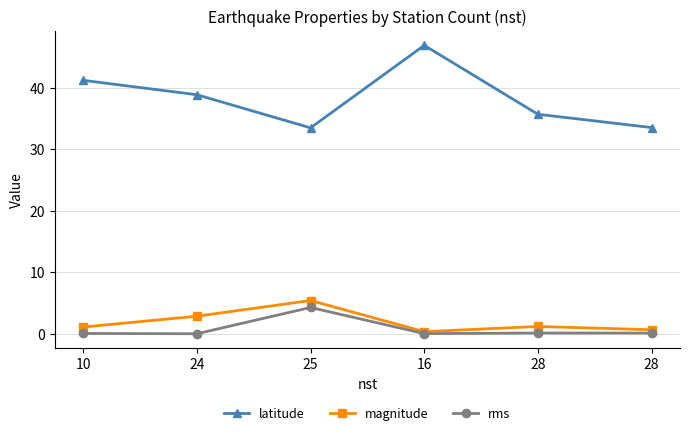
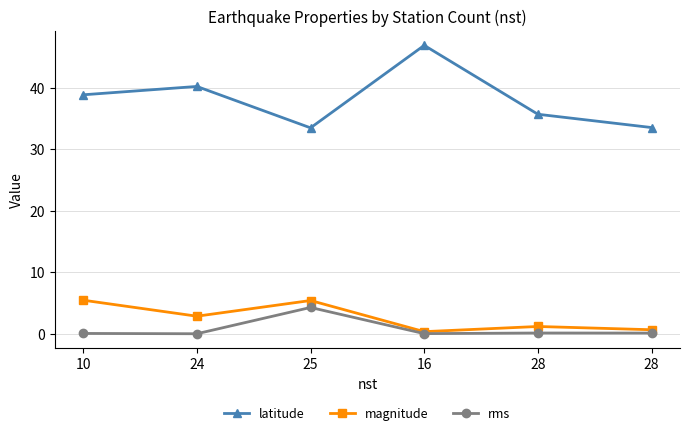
  {
    "latitude": {
-     "10": 41,
-     "24": 39,
+     "10": 39,
+     "24": 40,
      "25": 33,
      "16": 47
    },
    "magnitude": {
-     "10": 1,
+     "10": 5,
      "24": 3,
      "25": 5
    },
    "rms": {
      "10": 0,
      "24": 0,
      "25": 4
    }
  }
